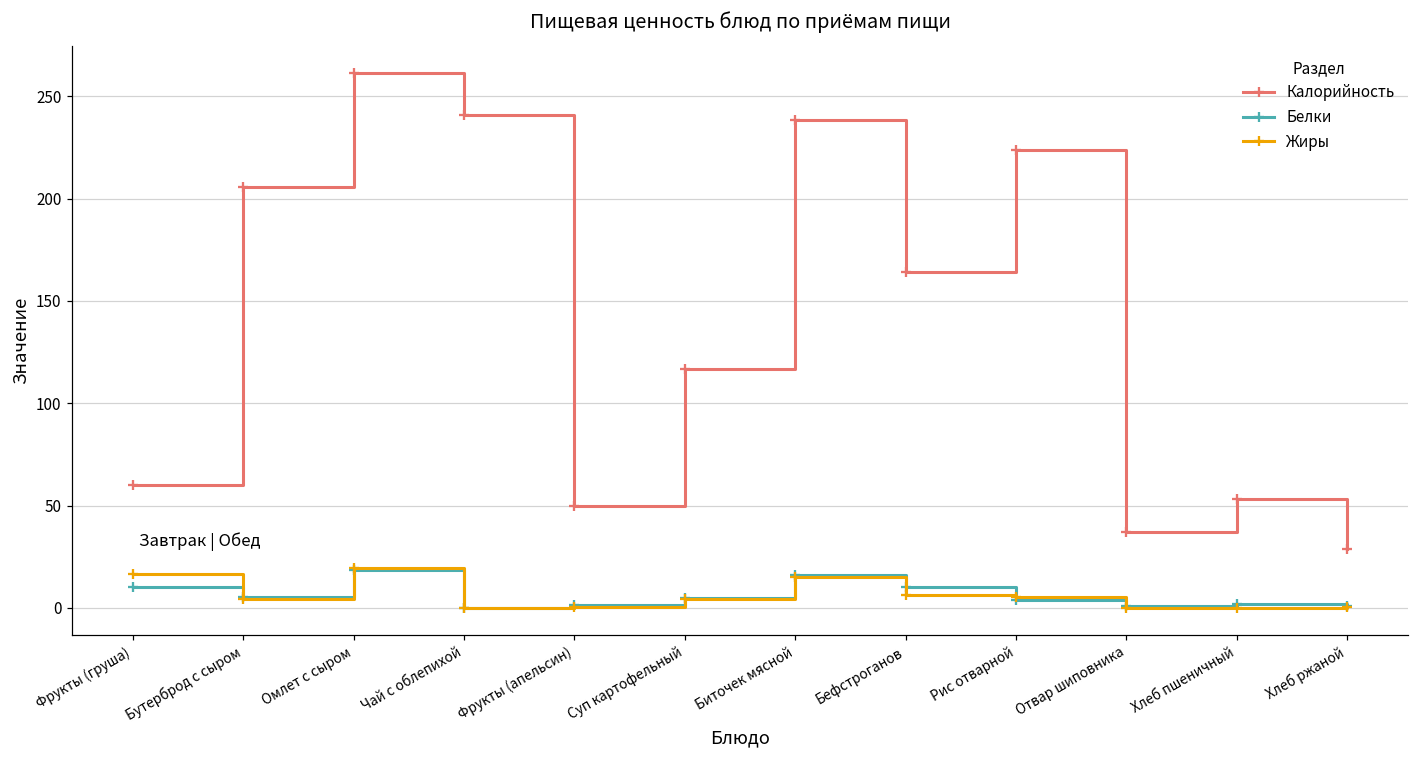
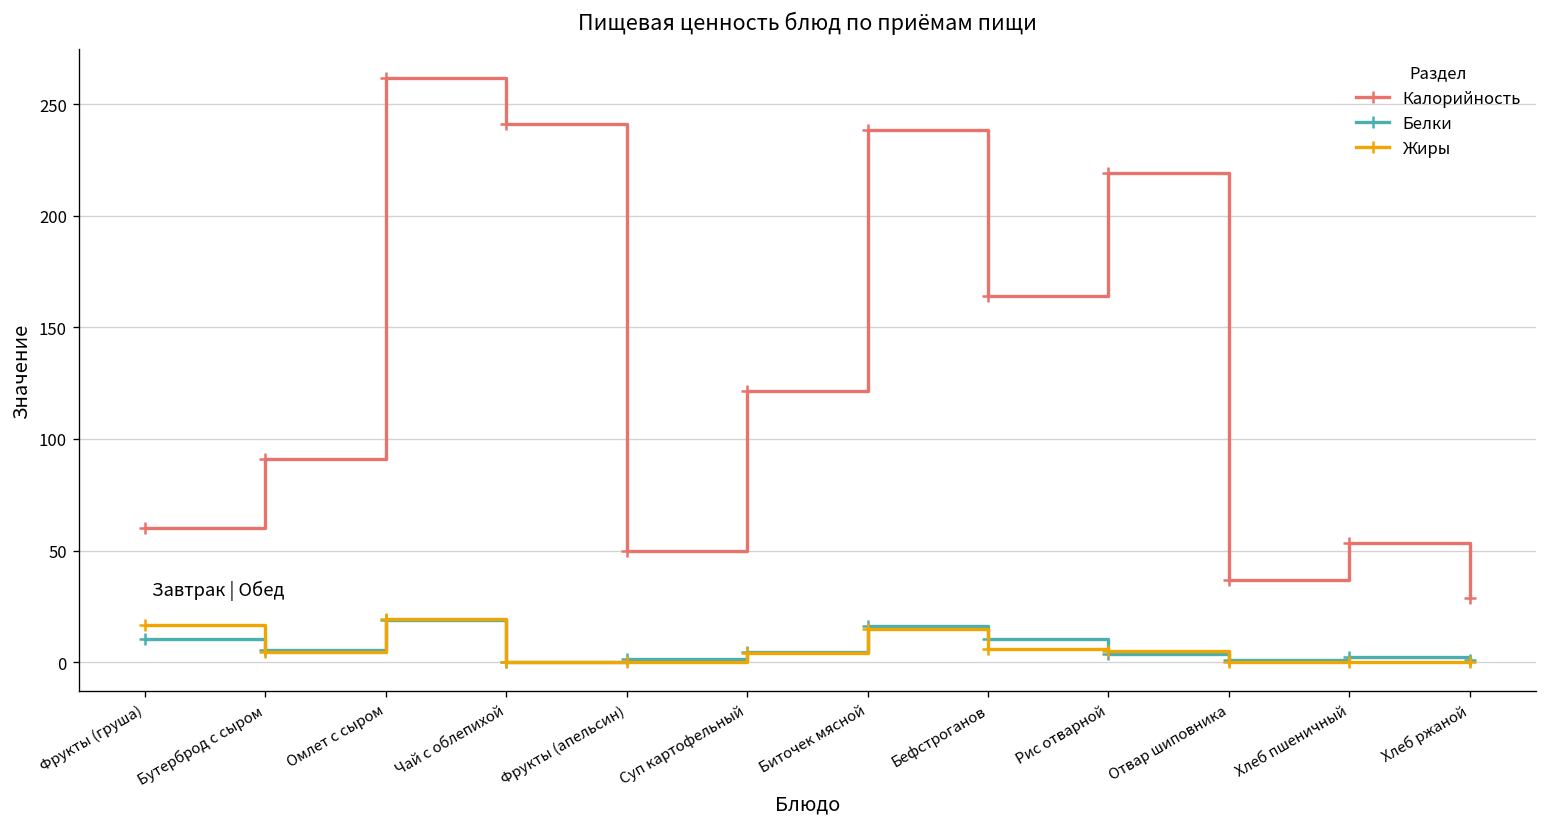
  {
    "Калорийность": {
      "Фрукты (груша)": 60,
-     "Бутерброд с сыром": 206,
+     "Бутерброд с сыром": 91,
      "Омлет с сыром": 261,
      "Чай с облепихой": 241,
      "Фрукты (апельсин)": 50,
-     "Суп картофельный": 117,
+     "Суп картофельный": 121,
      "Биточек мясной": 238,
      "Бефстроганов": 164,
-     "Рис отварной": 224,
+     "Рис отварной": 219,
      "Отвар шиповника": 37,
      "Хлеб пшеничный": 53,
      "Хлеб ржаной": 29
    },
    "Белки": {
      "Фрукты (груша)": 10,
      "Бефстроганов": 10,
      "Рис отварной": 4,
      "Хлеб пшеничный": 2
    },
    "Жиры": {
      "Фрукты (груша)": 17,
      "Бефстроганов": 6,
      "Рис отварной": 5,
      "Хлеб пшеничный": 0
    }
  }
